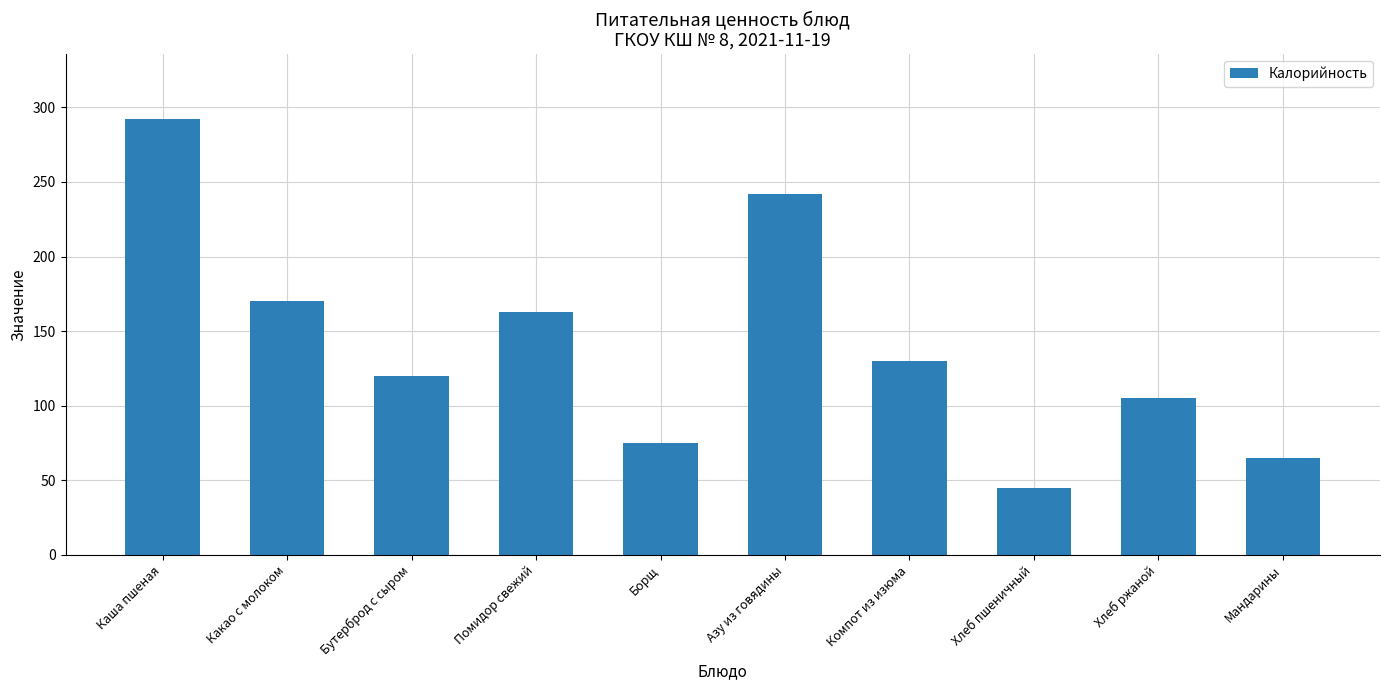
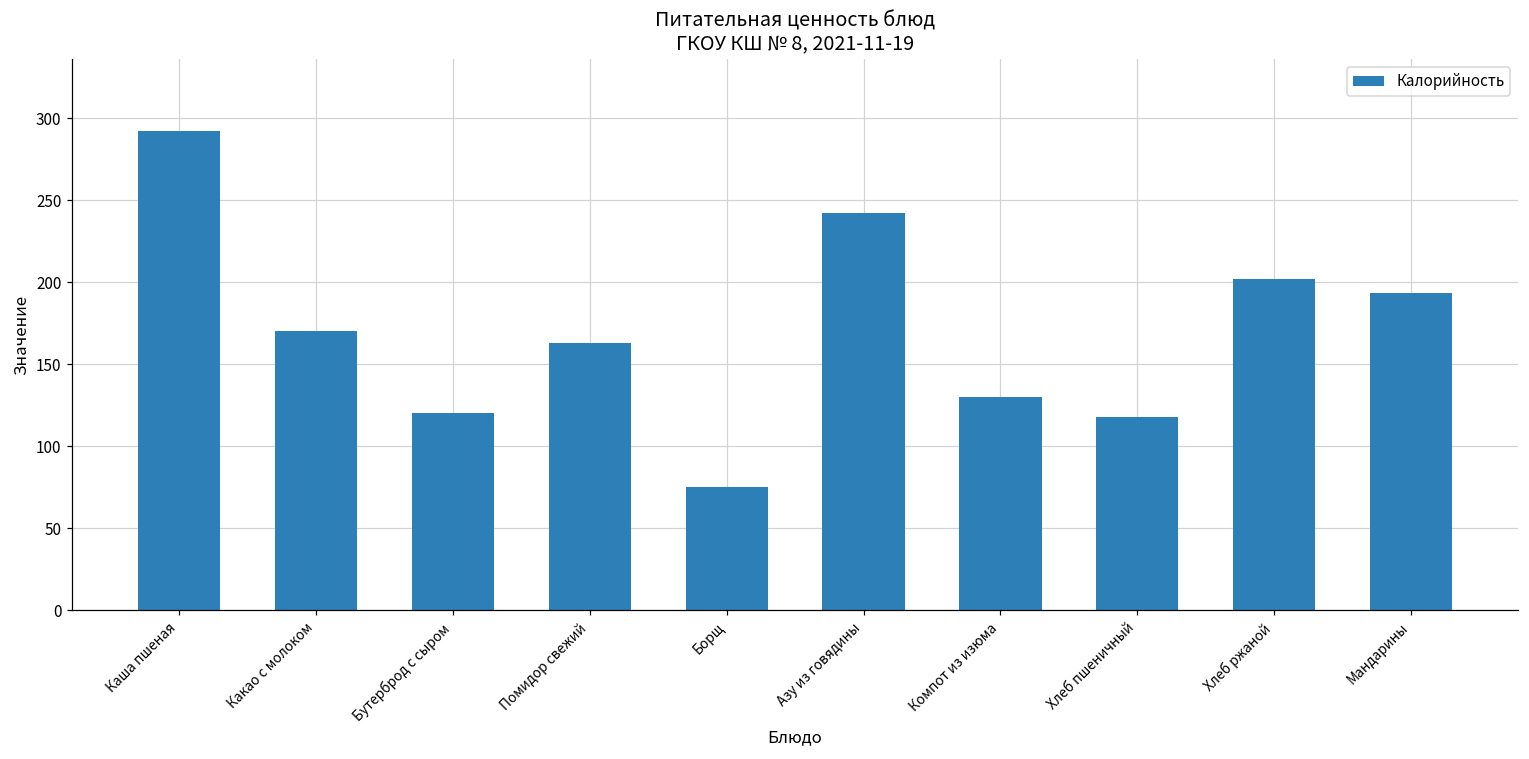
  {
    "Каша пшеная": 292,
    "Какао с молоком": 170,
    "Бутерброд с сыром": 120,
    "Помидор свежий": 163,
    "Борщ": 75,
    "Азу из говядины": 242,
    "Компот из изюма": 130,
-   "Хлеб пшеничный": 45,
-   "Хлеб ржаной": 105,
-   "Мандарины": 65
+   "Хлеб пшеничный": 118,
+   "Хлеб ржаной": 202,
+   "Мандарины": 194
  }
